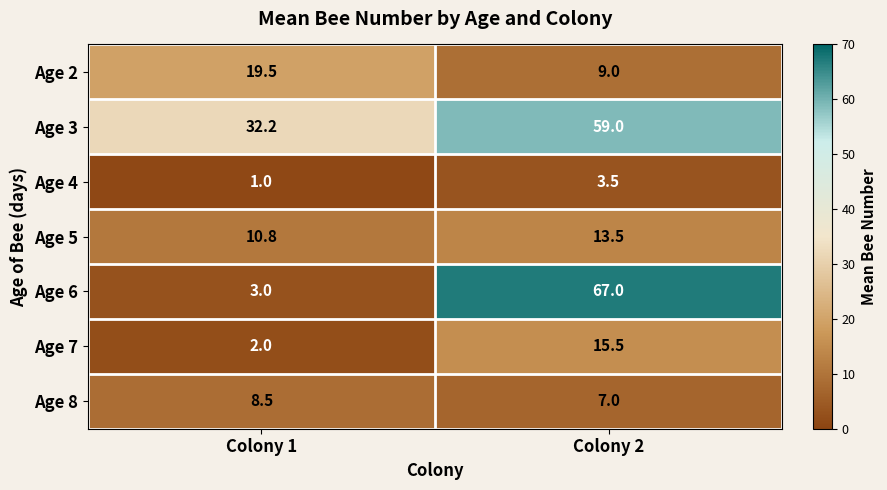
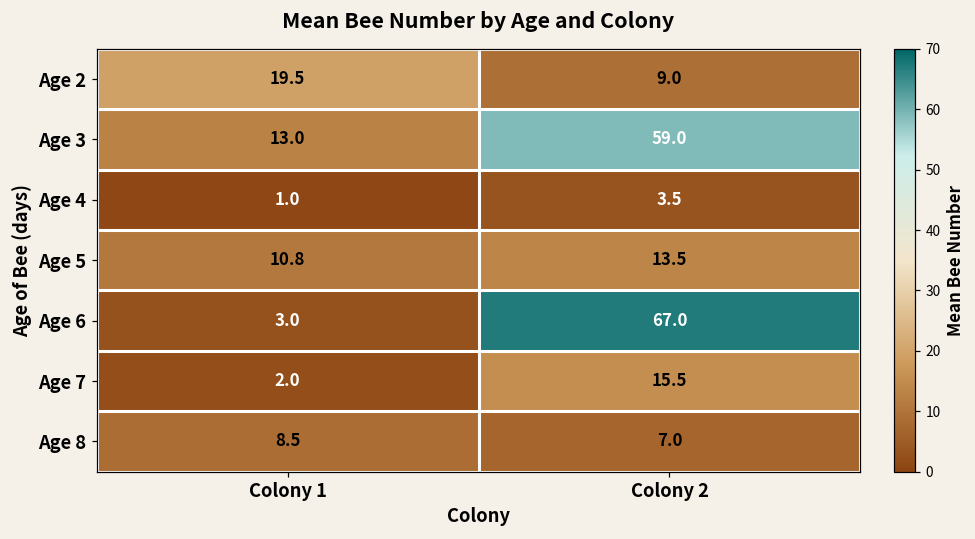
  {
    "Age 2": {
      "Colony 1": 19.5,
      "Colony 2": 9.0
    },
    "Age 3": {
-     "Colony 1": 32.2,
+     "Colony 1": 13.0,
      "Colony 2": 59.0
    },
    "Age 4": {
      "Colony 1": 1.0,
      "Colony 2": 3.5
    },
    "Age 5": {
      "Colony 1": 10.8,
      "Colony 2": 13.5
    },
    "Age 6": {
      "Colony 1": 3.0,
      "Colony 2": 67.0
    },
    "Age 7": {
      "Colony 1": 2.0,
      "Colony 2": 15.5
    },
    "Age 8": {
      "Colony 1": 8.5,
      "Colony 2": 7.0
    }
  }
